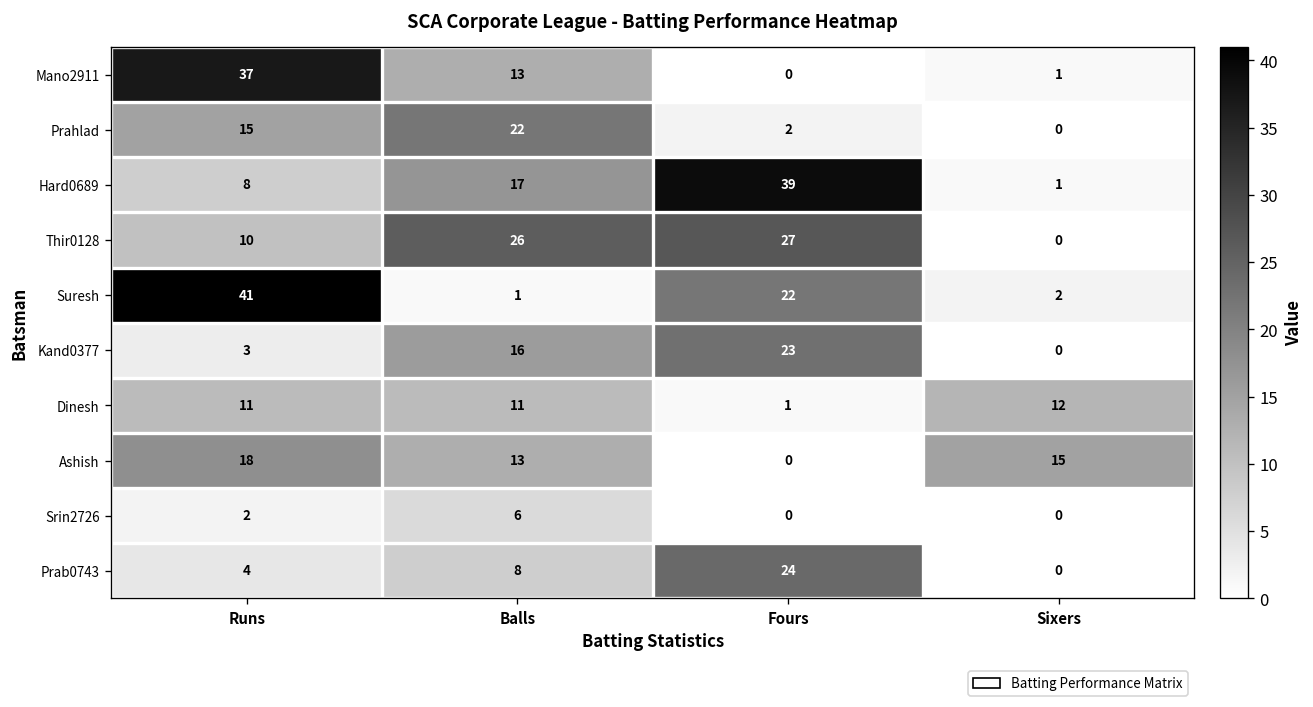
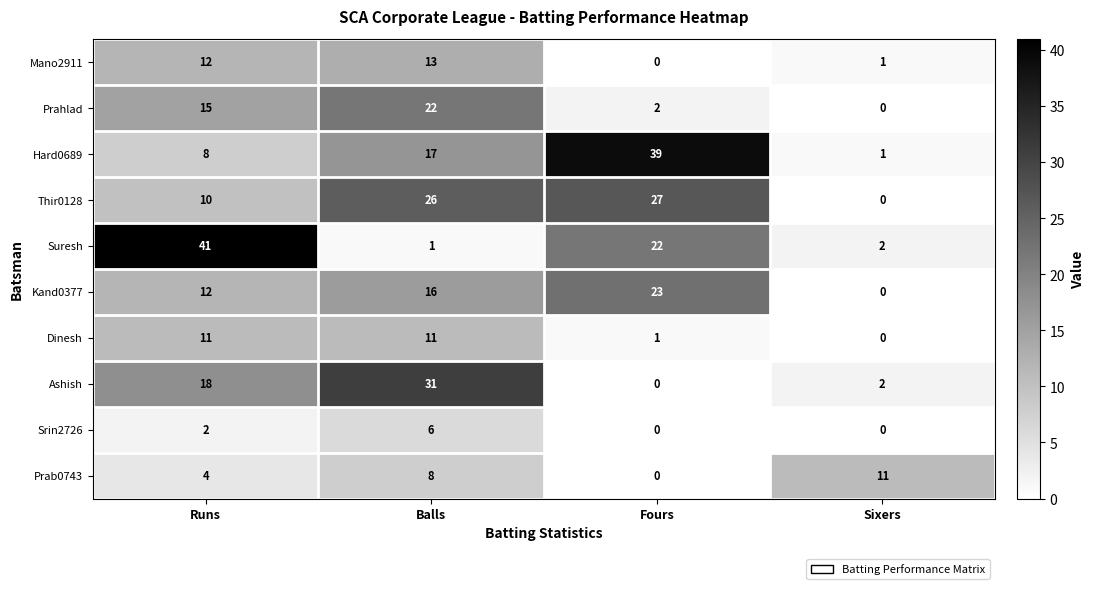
  {
    "Mano2911": {
-     "Runs": 37,
+     "Runs": 12,
      "Balls": 13,
      "Fours": 0,
      "Sixers": 1
    },
    "Prahlad": {
      "Runs": 15,
      "Balls": 22,
      "Fours": 2,
      "Sixers": 0
    },
    "Hard0689": {
      "Runs": 8,
      "Balls": 17,
      "Fours": 39,
      "Sixers": 1
    },
    "Thir0128": {
      "Runs": 10,
      "Balls": 26,
      "Fours": 27,
      "Sixers": 0
    },
    "Suresh": {
      "Runs": 41,
      "Balls": 1,
      "Fours": 22,
      "Sixers": 2
    },
    "Kand0377": {
-     "Runs": 3,
+     "Runs": 12,
      "Balls": 16,
      "Fours": 23,
      "Sixers": 0
    },
    "Dinesh": {
      "Runs": 11,
      "Balls": 11,
      "Fours": 1,
-     "Sixers": 12
+     "Sixers": 0
    },
    "Ashish": {
      "Runs": 18,
-     "Balls": 13,
+     "Balls": 31,
      "Fours": 0,
-     "Sixers": 15
+     "Sixers": 2
    },
    "Srin2726": {
      "Runs": 2,
      "Balls": 6,
      "Fours": 0,
      "Sixers": 0
    },
    "Prab0743": {
      "Runs": 4,
      "Balls": 8,
-     "Fours": 24,
-     "Sixers": 0
+     "Fours": 0,
+     "Sixers": 11
    }
  }
